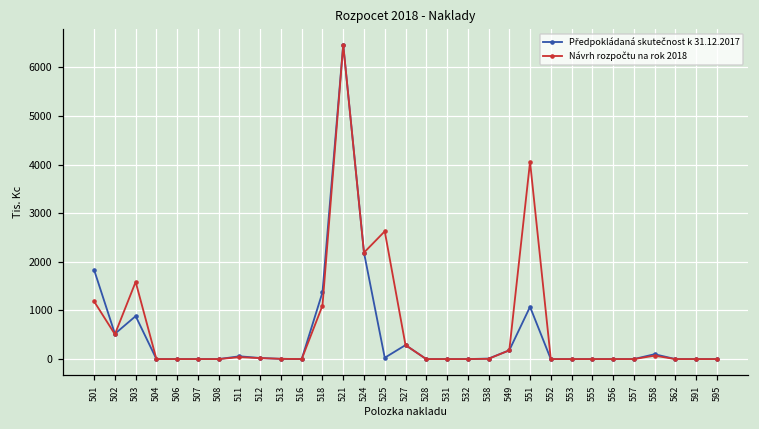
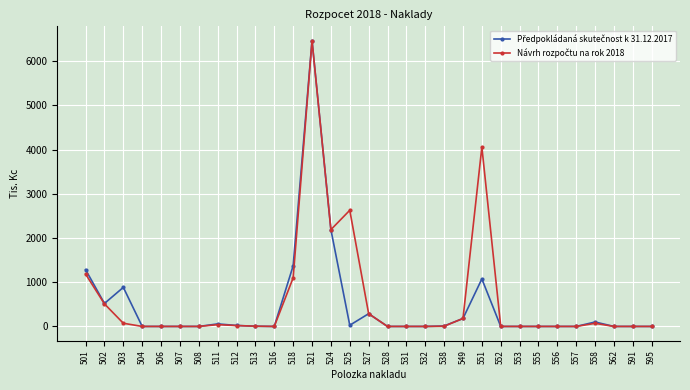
  {
    "Předpokládaná skutečnost k 31.12.2017": {
-     "501": 1800,
+     "501": 1300,
      "503": 900,
      "518": 1400,
      "525": 0,
      "551": 1100
    },
    "Návrh rozpočtu na rok 2018": {
      "501": 1200,
-     "503": 1600,
+     "503": 100,
      "518": 1100,
      "525": 2600,
      "551": 4100
    }
  }
